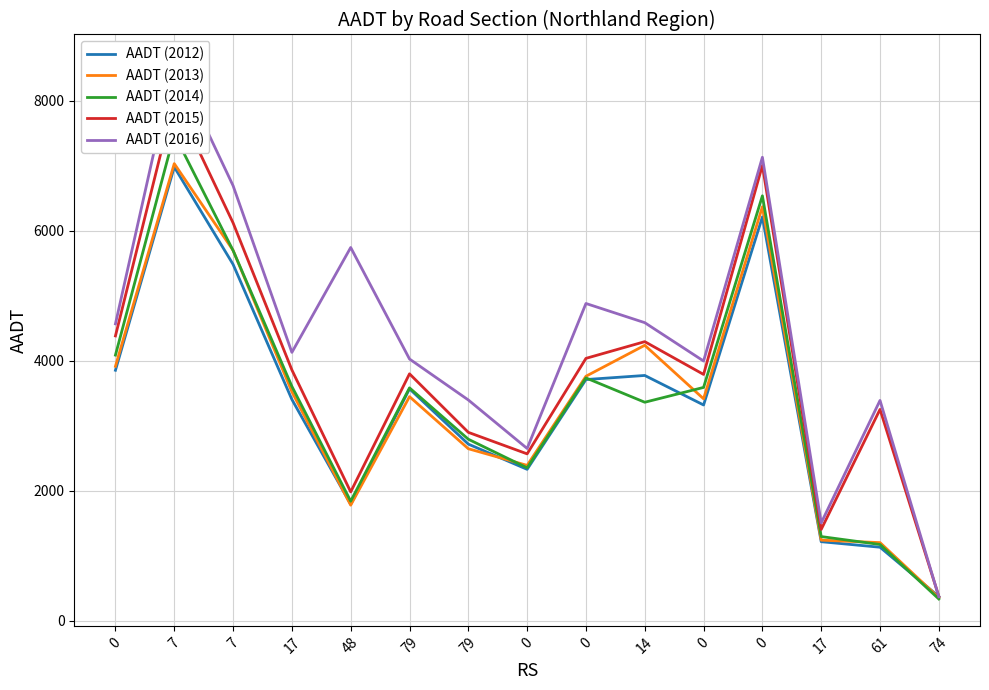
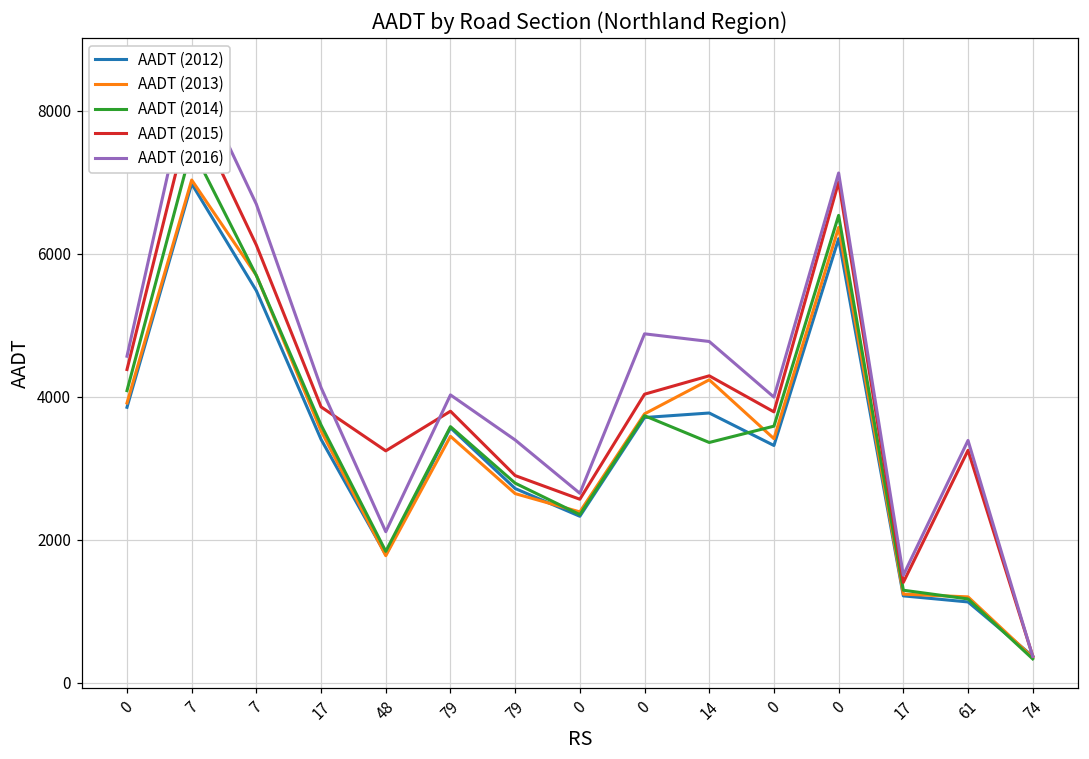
  {
    "AADT (2012)": {
      "14": 3800,
      "61": 1100
    },
    "AADT (2013)": {
      "14": 4200
    },
    "AADT (2014)": {
      "48": 1800,
      "14": 3400
    },
    "AADT (2015)": {
-     "48": 2000,
+     "48": 3200,
      "14": 4300,
      "61": 3300
    },
    "AADT (2016)": {
-     "48": 5700,
-     "14": 4600,
+     "48": 2100,
+     "14": 4800,
      "61": 3400
    }
  }
